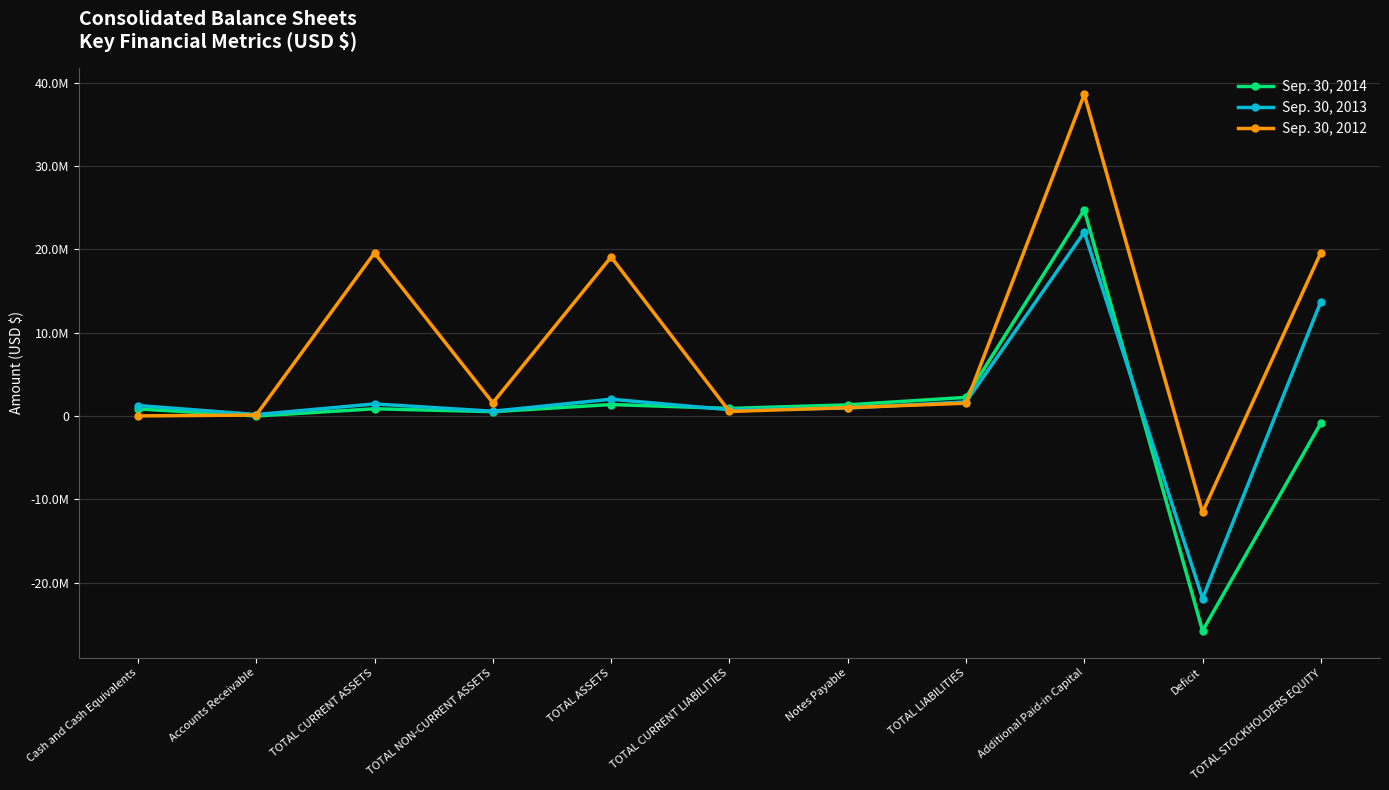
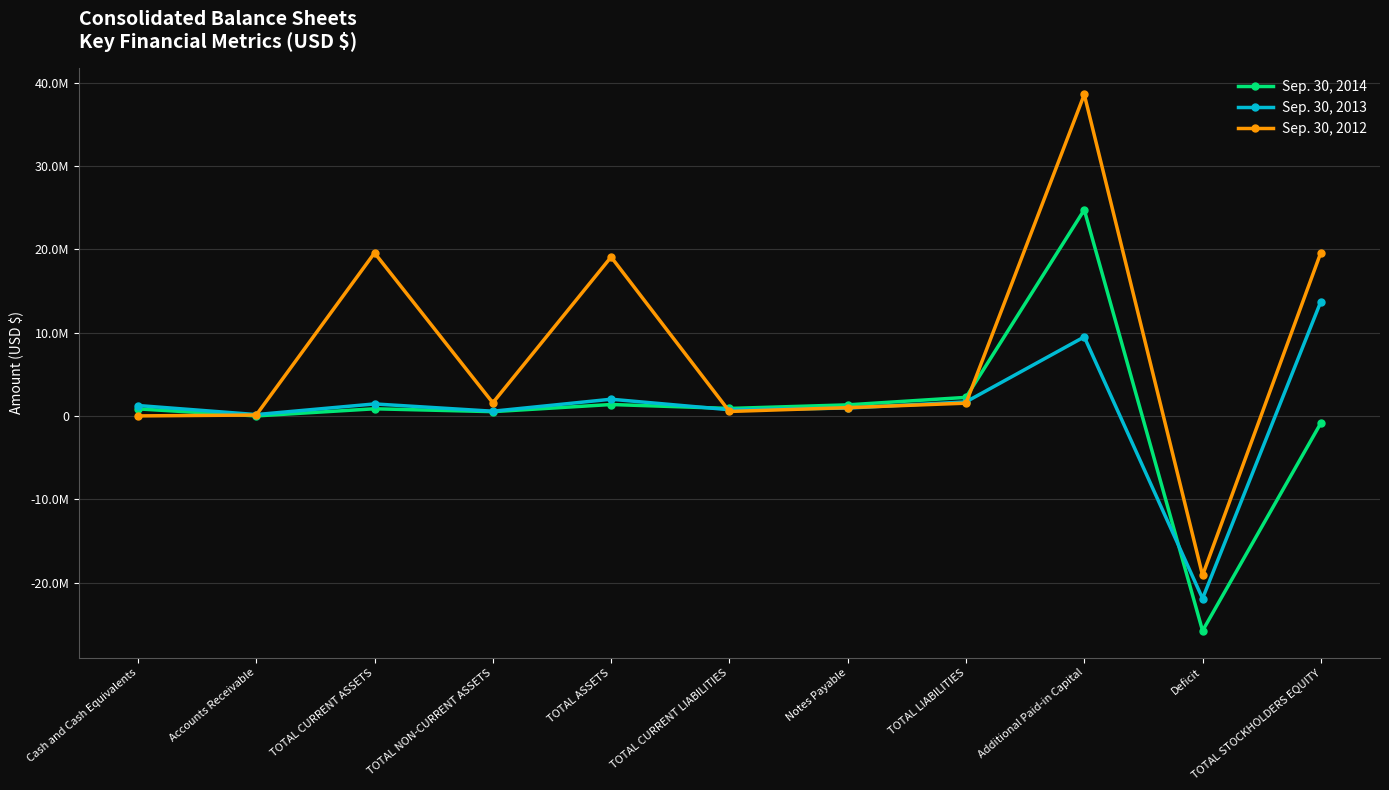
  {
    "Sep. 30, 2014": {
      "Cash and Cash Equivalents": 1000000,
      "TOTAL CURRENT ASSETS": 1000000,
      "TOTAL ASSETS": 1000000,
      "Notes Payable": 1000000,
      "TOTAL LIABILITIES": 2000000,
      "Additional Paid-in Capital": 25000000,
      "Deficit": -26000000,
      "TOTAL STOCKHOLDERS EQUITY": -1000000
    },
    "Sep. 30, 2013": {
      "Cash and Cash Equivalents": 1000000,
      "TOTAL CURRENT ASSETS": 1000000,
      "TOTAL ASSETS": 2000000,
-     "Additional Paid-in Capital": 22000000,
+     "Additional Paid-in Capital": 9000000,
      "Deficit": -22000000,
      "TOTAL STOCKHOLDERS EQUITY": 14000000
    },
    "Sep. 30, 2012": {
      "Cash and Cash Equivalents": 0,
      "TOTAL CURRENT ASSETS": 20000000,
      "TOTAL NON-CURRENT ASSETS": 2000000,
      "TOTAL ASSETS": 19000000,
      "Additional Paid-in Capital": 39000000,
-     "Deficit": -12000000,
+     "Deficit": -19000000,
      "TOTAL STOCKHOLDERS EQUITY": 20000000
    }
  }
